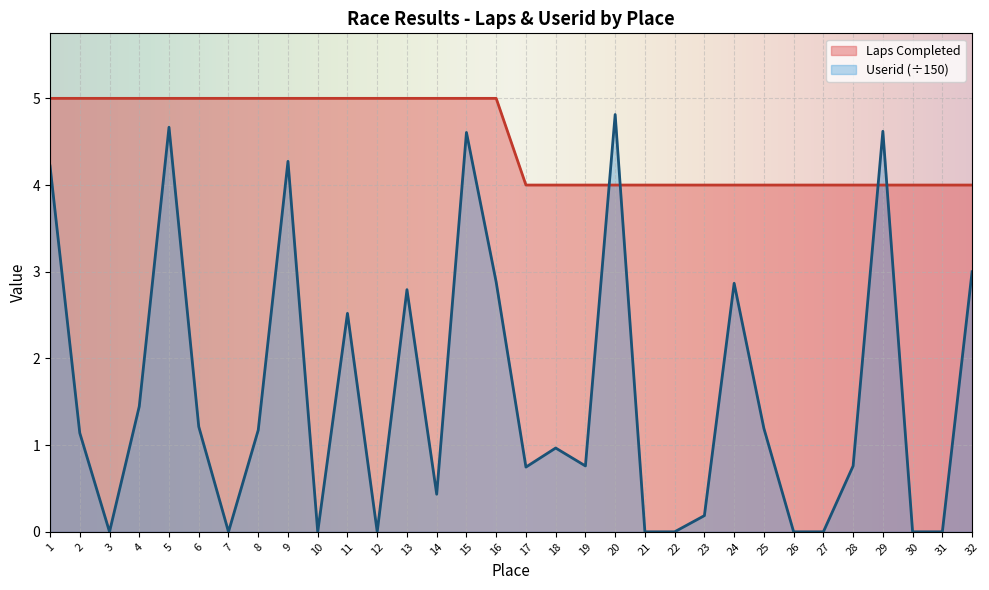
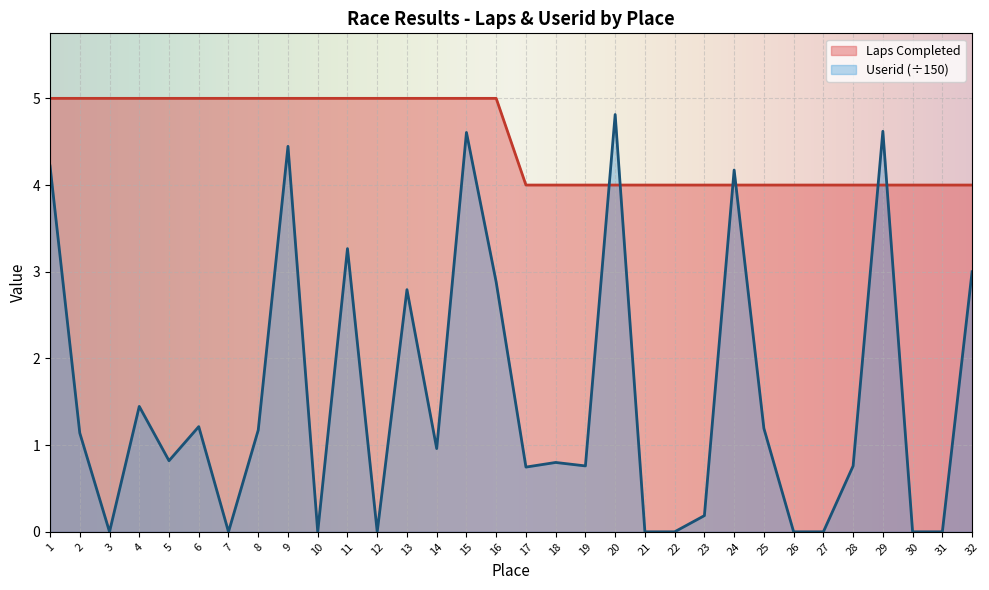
  {
    "Laps Completed": {
      "1": 5.0,
      "2": 5.0,
      "3": 5.0,
      "4": 5.0,
      "5": 5.0,
      "6": 5.0,
      "7": 5.0,
      "8": 5.0,
      "9": 5.0,
      "10": 5.0,
      "11": 5.0,
      "12": 5.0,
      "13": 5.0,
      "14": 5.0,
      "15": 5.0,
      "16": 5.0,
      "17": 4.0,
      "18": 4.0,
      "19": 4.0,
      "20": 4.0,
      "21": 4.0,
      "22": 4.0,
      "23": 4.0,
      "24": 4.0,
      "25": 4.0,
      "26": 4.0,
      "27": 4.0,
      "28": 4.0,
      "29": 4.0,
      "30": 4.0,
      "31": 4.0,
      "32": 4.0
    },
    "Userid (÷150)": {
      "1": 4.2,
      "2": 1.1,
      "3": 0.0,
      "4": 1.4,
-     "5": 4.7,
+     "5": 0.8,
      "6": 1.2,
      "7": 0.0,
      "8": 1.2,
-     "9": 4.3,
+     "9": 4.4,
      "10": 0.0,
-     "11": 2.5,
+     "11": 3.3,
      "12": 0.0,
      "13": 2.8,
-     "14": 0.4,
+     "14": 1.0,
      "15": 4.6,
      "16": 2.9,
      "17": 0.7,
-     "18": 1.0,
+     "18": 0.8,
      "19": 0.8,
      "20": 4.8,
      "21": 0.0,
      "22": 0.0,
      "23": 0.2,
-     "24": 2.9,
+     "24": 4.2,
      "25": 1.2,
      "26": 0.0,
      "27": 0.0,
      "28": 0.8,
      "29": 4.6,
      "30": 0.0,
      "31": 0.0,
      "32": 3.0
    }
  }
